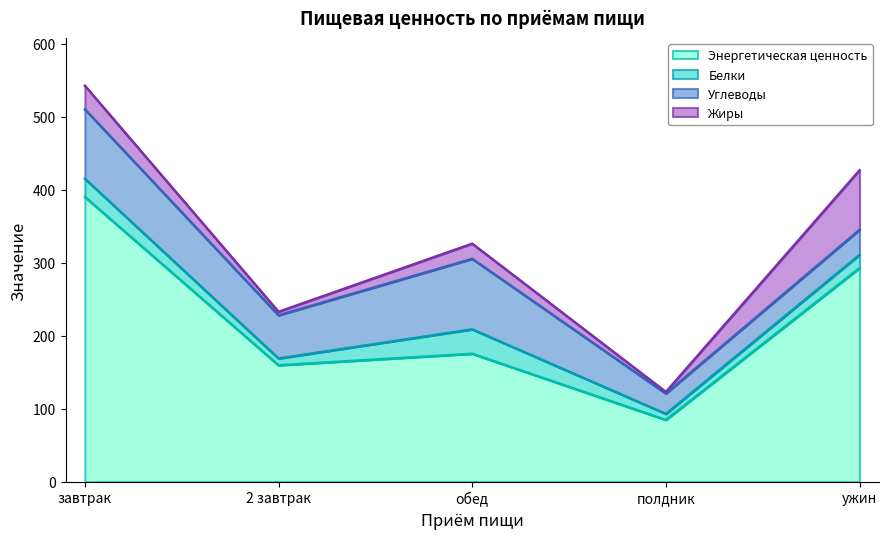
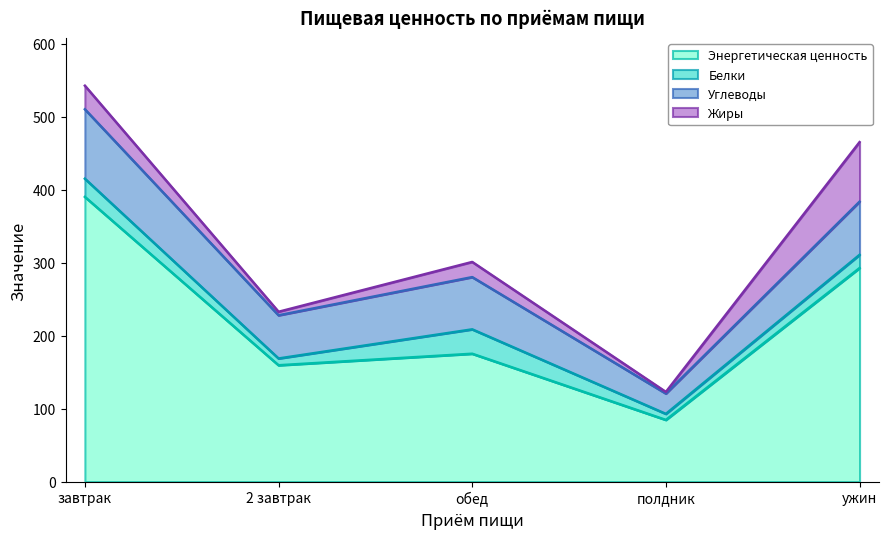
  {
    "Энергетическая ценность": {
      "завтрак": 390,
      "2 завтрак": 160,
      "обед": 180,
      "полдник": 80,
      "ужин": 290
    },
    "Белки": {
      "завтрак": 20,
      "2 завтрак": 10,
      "обед": 30,
      "полдник": 10,
      "ужин": 20
    },
    "Углеводы": {
      "завтрак": 100,
      "2 завтрак": 60,
-     "обед": 100,
-     "ужин": 30
+     "обед": 70,
+     "ужин": 70
    },
    "Жиры": {
      "завтрак": 30,
      "2 завтрак": 0,
      "обед": 20,
      "ужин": 80
    }
  }
